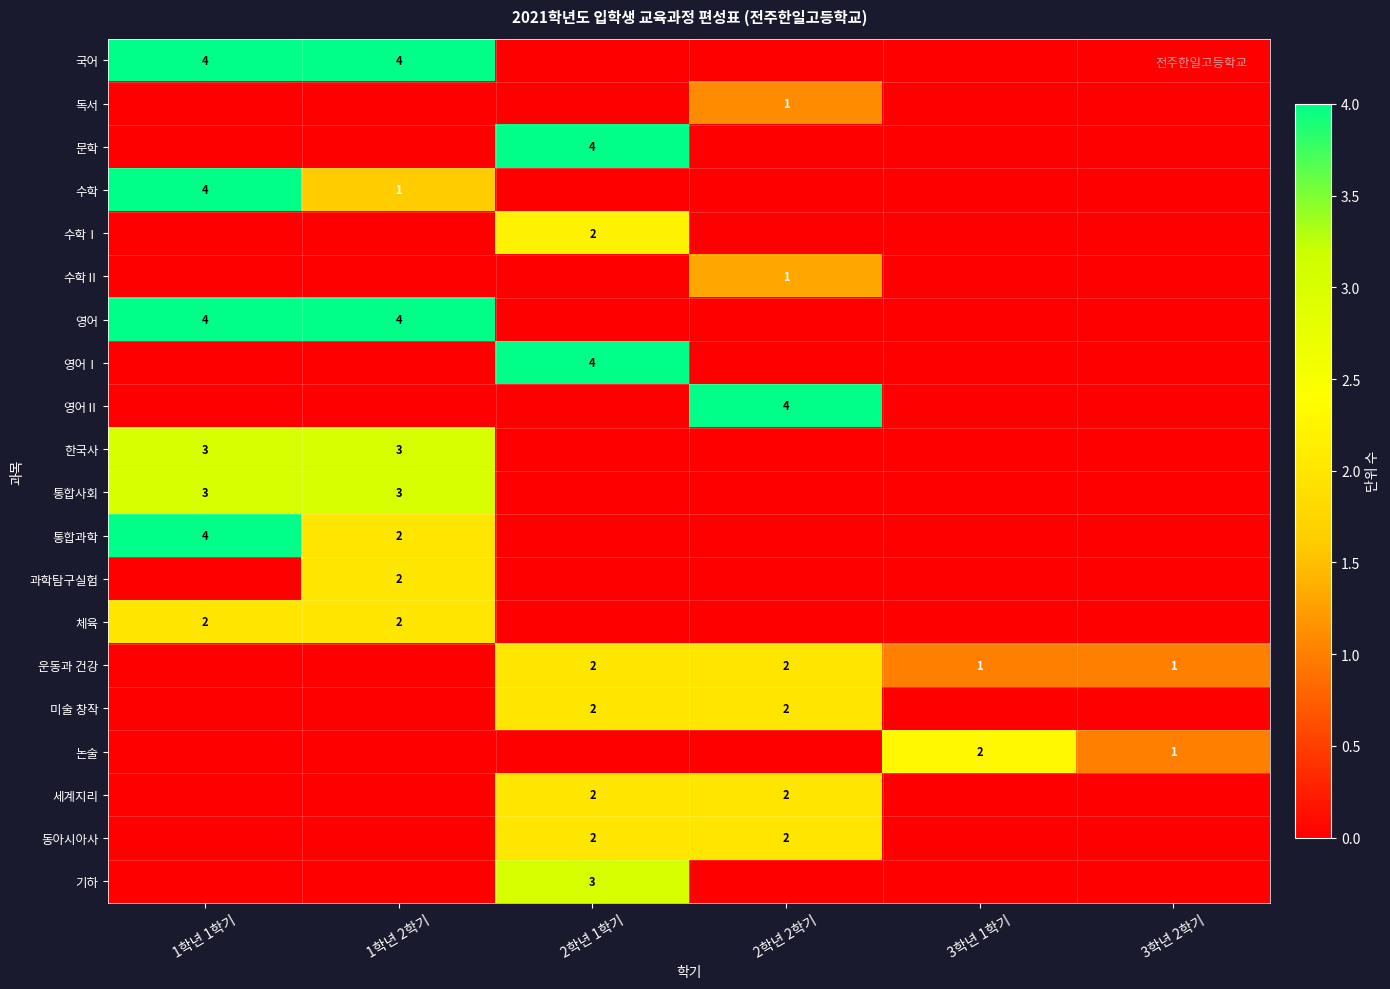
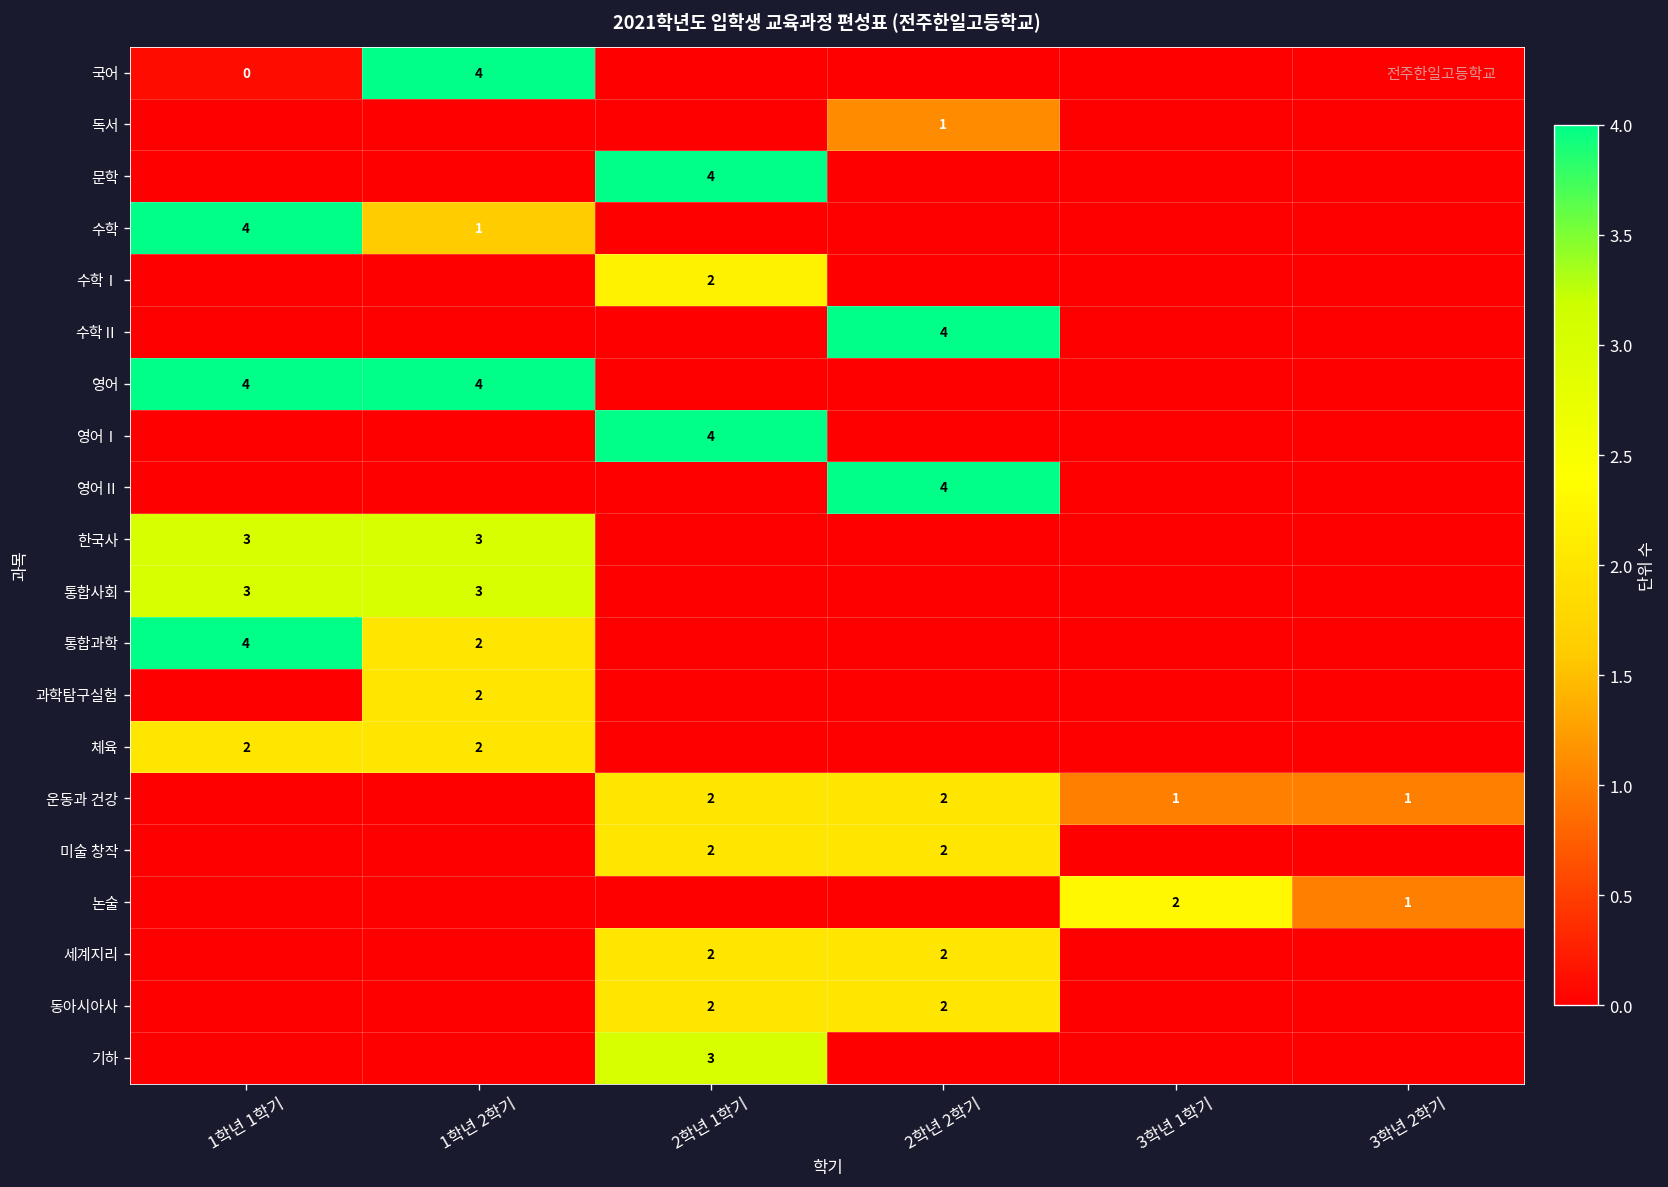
  {
    "국어": {
-     "1학년 1학기": 4,
+     "1학년 1학기": 0,
      "1학년 2학기": 4
    },
    "독서": {
      "2학년 2학기": 1
    },
    "문학": {
      "2학년 1학기": 4
    },
    "수학": {
      "1학년 1학기": 4,
      "1학년 2학기": 1
    },
    "수학Ⅰ": {
      "2학년 1학기": 2
    },
    "수학Ⅱ": {
-     "2학년 2학기": 1
+     "2학년 2학기": 4
    },
    "영어": {
      "1학년 1학기": 4,
      "1학년 2학기": 4
    },
    "영어Ⅰ": {
      "2학년 1학기": 4
    },
    "영어Ⅱ": {
      "2학년 2학기": 4
    },
    "한국사": {
      "1학년 1학기": 3,
      "1학년 2학기": 3
    },
    "통합사회": {
      "1학년 1학기": 3,
      "1학년 2학기": 3
    },
    "통합과학": {
      "1학년 1학기": 4,
      "1학년 2학기": 2
    },
    "과학탐구실험": {
      "1학년 2학기": 2
    },
    "체육": {
      "1학년 1학기": 2,
      "1학년 2학기": 2
    },
    "운동과 건강": {
      "2학년 1학기": 2,
      "2학년 2학기": 2,
      "3학년 1학기": 1,
      "3학년 2학기": 1
    },
    "미술 창작": {
      "2학년 1학기": 2,
      "2학년 2학기": 2
    },
    "논술": {
      "3학년 1학기": 2,
      "3학년 2학기": 1
    },
    "세계지리": {
      "2학년 1학기": 2,
      "2학년 2학기": 2
    },
    "동아시아사": {
      "2학년 1학기": 2,
      "2학년 2학기": 2
    },
    "기하": {
      "2학년 1학기": 3
    }
  }
